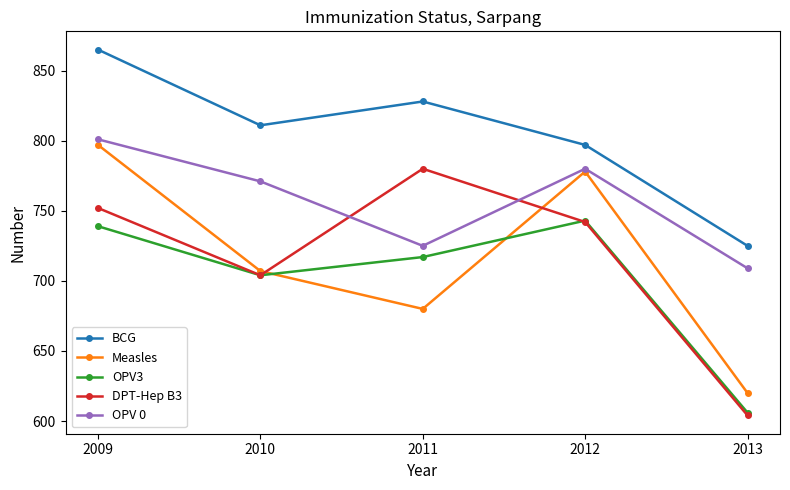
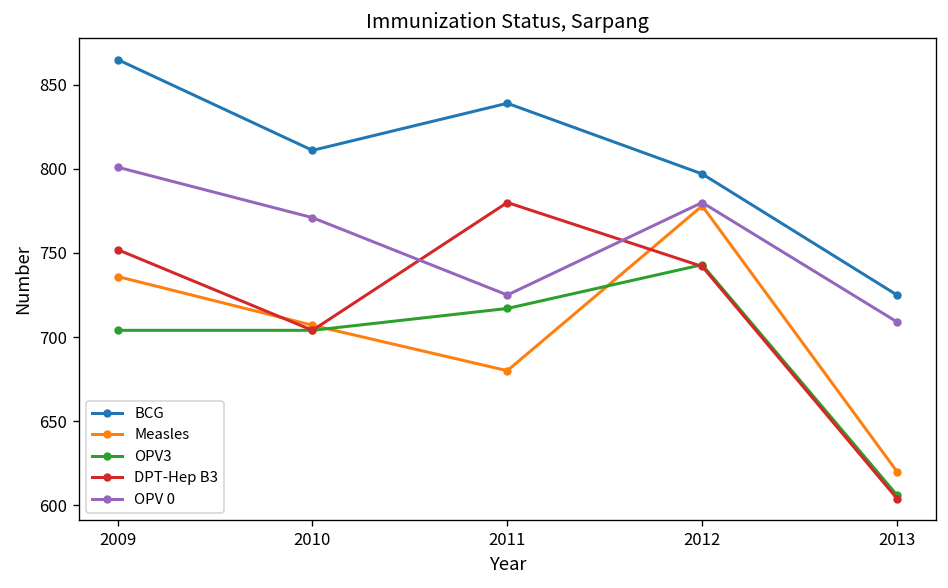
  {
    "BCG": {
      "2009": 865,
      "2010": 811,
-     "2011": 828,
+     "2011": 839,
      "2012": 797,
      "2013": 725
    },
    "Measles": {
-     "2009": 797,
+     "2009": 736,
      "2010": 707,
      "2011": 680,
      "2012": 778,
      "2013": 620
    },
    "OPV3": {
-     "2009": 739,
+     "2009": 704,
      "2011": 717,
      "2013": 606
    },
    "DPT-Hep B3": {
      "2009": 752,
      "2011": 780,
      "2013": 604
    },
    "OPV 0": {
      "2009": 801,
      "2010": 771,
      "2011": 725,
      "2012": 780,
      "2013": 709
    }
  }
